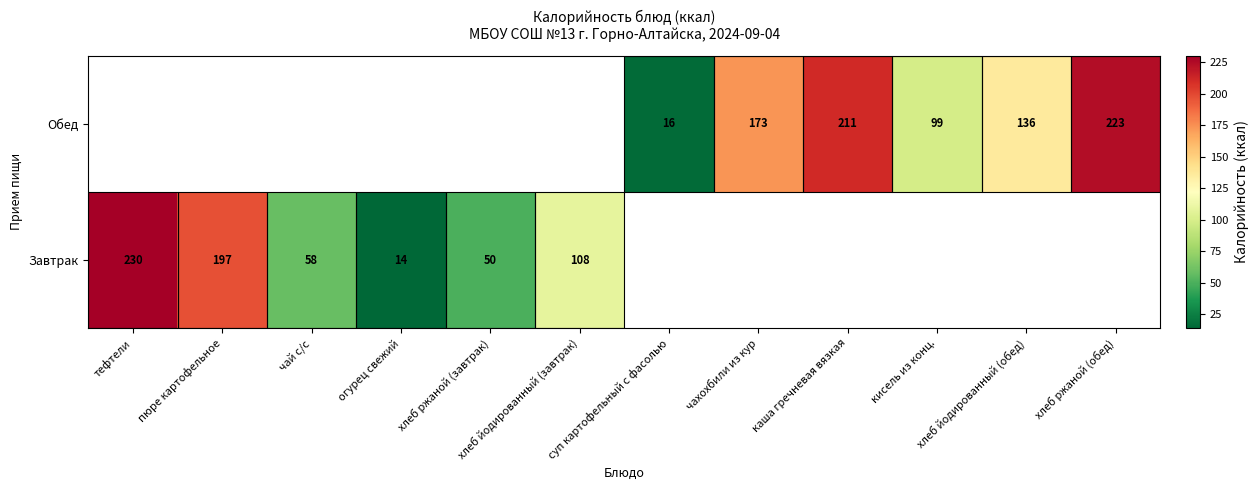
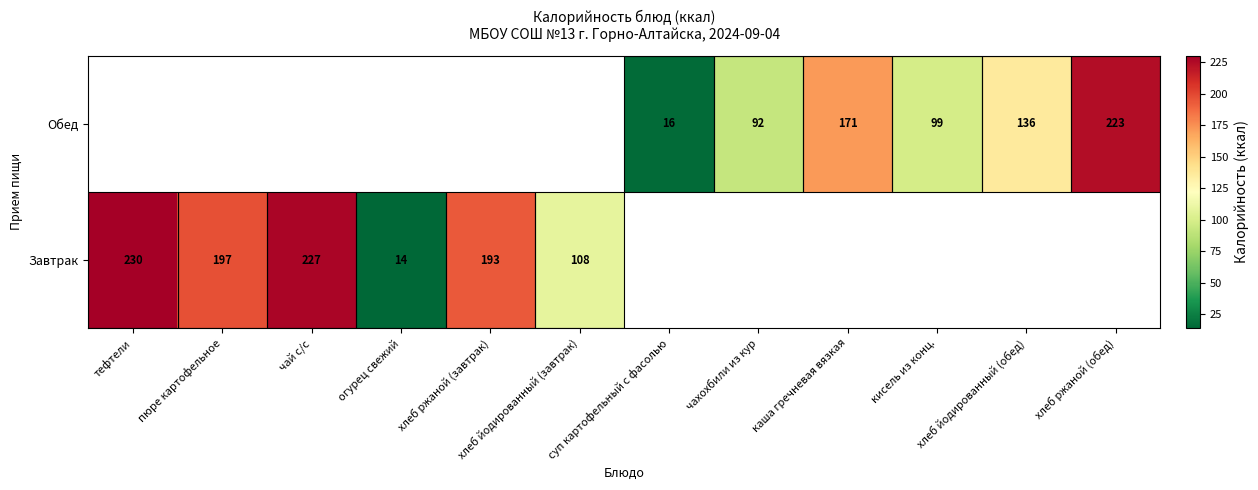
  {
    "Обед": {
      "суп картофельный с фасолью": 16,
-     "чахохбили из кур": 173,
-     "каша гречневая вязкая": 211,
+     "чахохбили из кур": 92,
+     "каша гречневая вязкая": 171,
      "кисель из конц.": 99,
      "хлеб йодированный (обед)": 136,
      "хлеб ржаной (обед)": 223
    },
    "Завтрак": {
      "тефтели": 230,
      "пюре картофельное": 197,
-     "чай с/с": 58,
+     "чай с/с": 227,
      "огурец свежий": 14,
-     "хлеб ржаной (завтрак)": 50,
+     "хлеб ржаной (завтрак)": 193,
      "хлеб йодированный (завтрак)": 108
    }
  }
